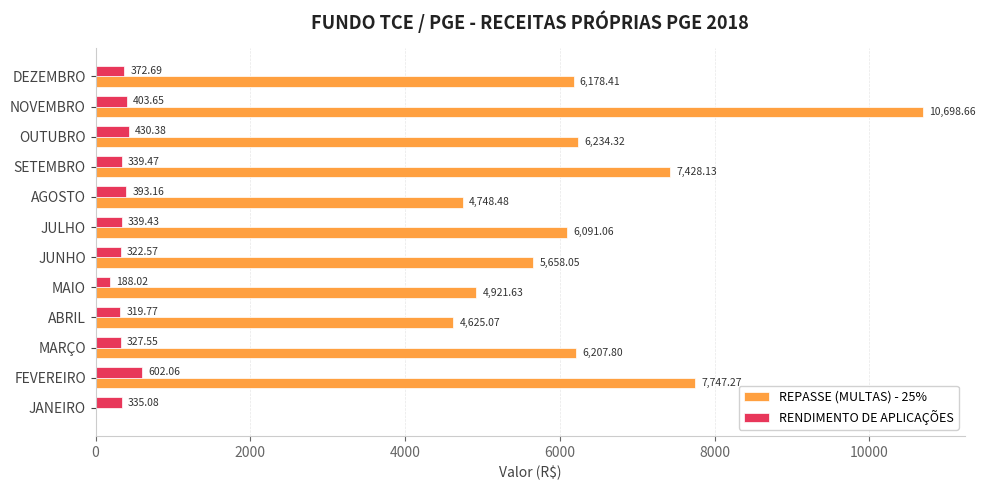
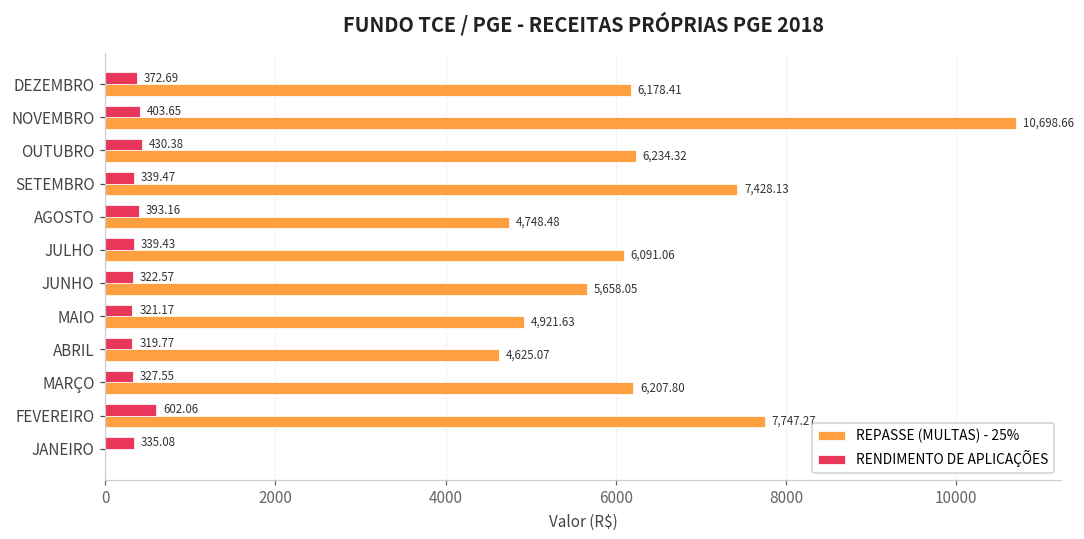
  {
    "REPASSE (MULTAS) - 25%": {
      "DEZEMBRO": "6,178.41",
      "NOVEMBRO": "10,698.66",
      "OUTUBRO": "6,234.32",
      "SETEMBRO": "7,428.13",
      "AGOSTO": "4,748.48",
      "JULHO": "6,091.06",
      "JUNHO": "5,658.05",
      "MAIO": "4,921.63",
      "ABRIL": "4,625.07",
      "MARÇO": "6,207.80"
    },
    "RENDIMENTO DE APLICAÇÕES": {
      "DEZEMBRO": "372.69",
      "NOVEMBRO": "403.65",
      "OUTUBRO": "430.38",
      "SETEMBRO": "339.47",
      "AGOSTO": "393.16",
      "JULHO": "339.43",
      "JUNHO": "322.57",
-     "MAIO": "188.02",
+     "MAIO": "321.17",
      "ABRIL": "319.77",
      "MARÇO": "327.55",
      "FEVEREIRO": "602.06",
      "JANEIRO": "335.08"
    }
  }
